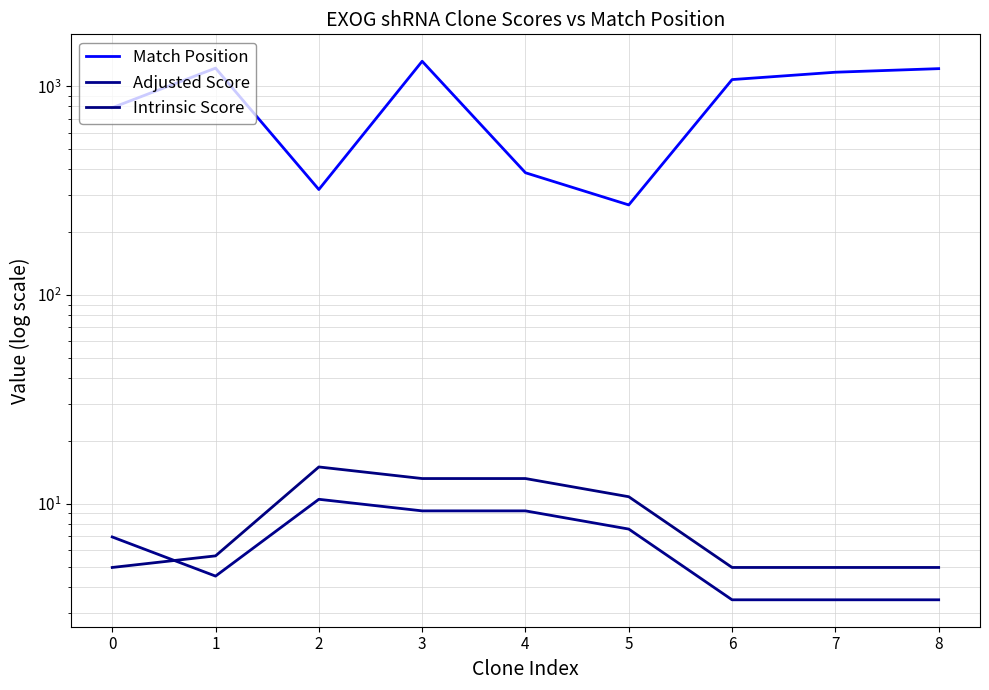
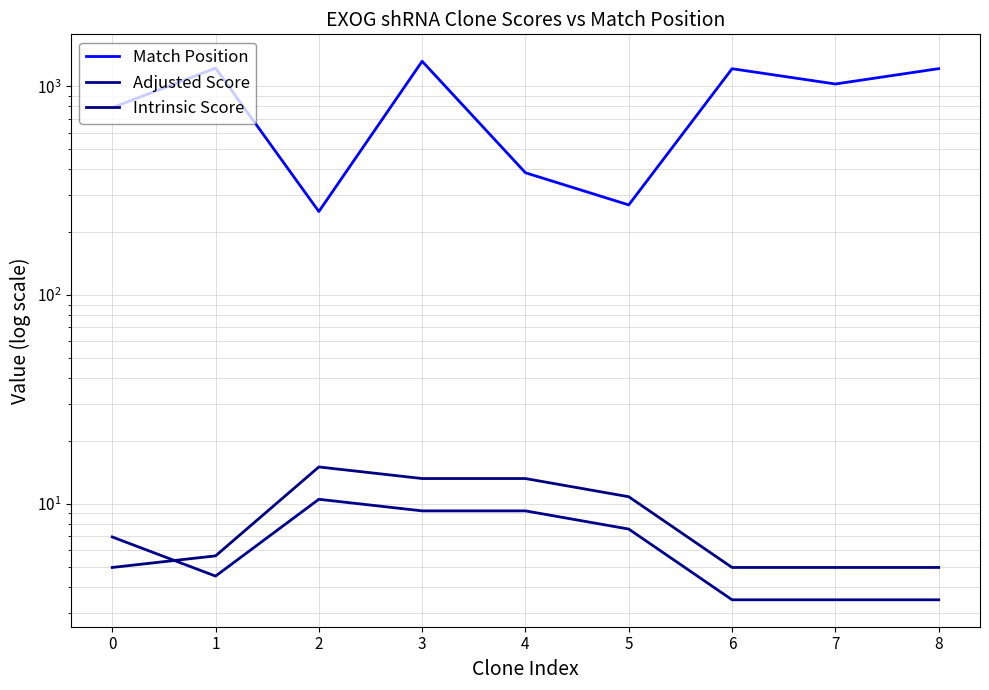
  {
    "Match Position": {
-     "2": 320,
+     "2": 250,
      "3": 1300,
      "4": 390,
      "5": 270,
-     "6": 1100,
-     "7": 1200,
+     "6": 1200,
+     "7": 1000,
      "8": 1200
    }
  }
